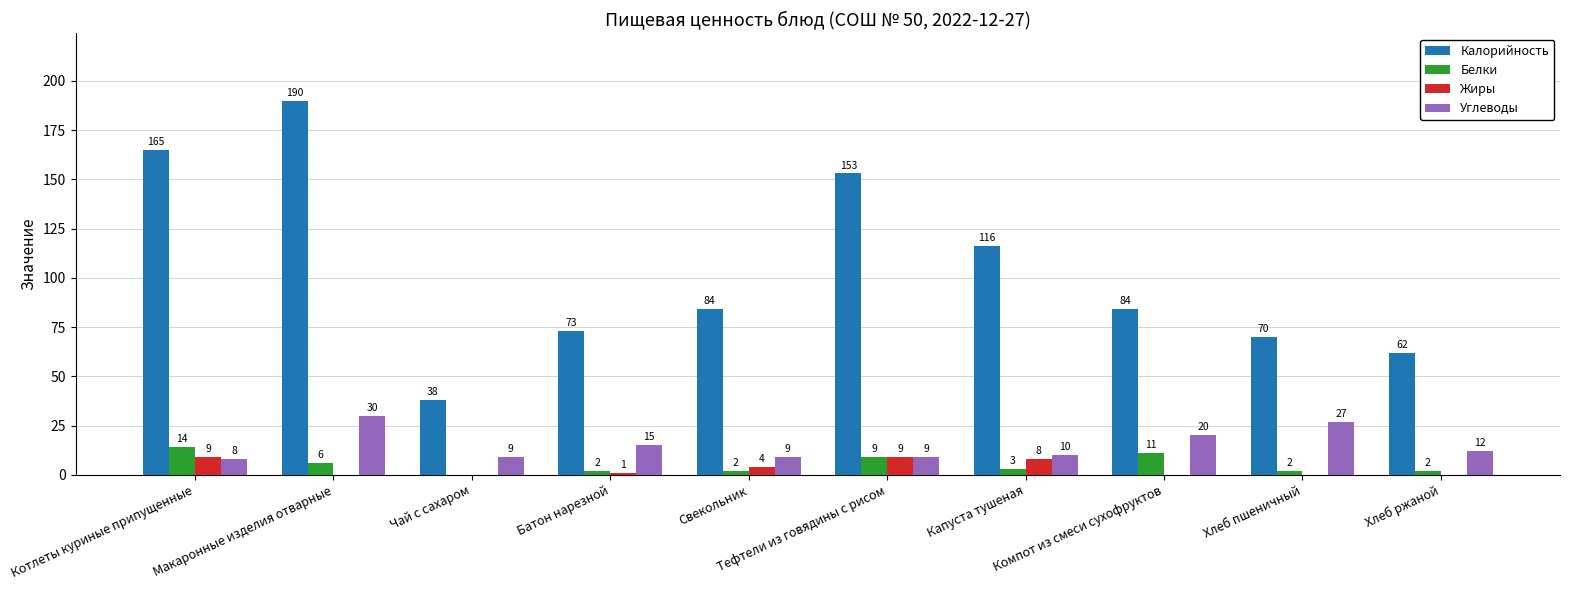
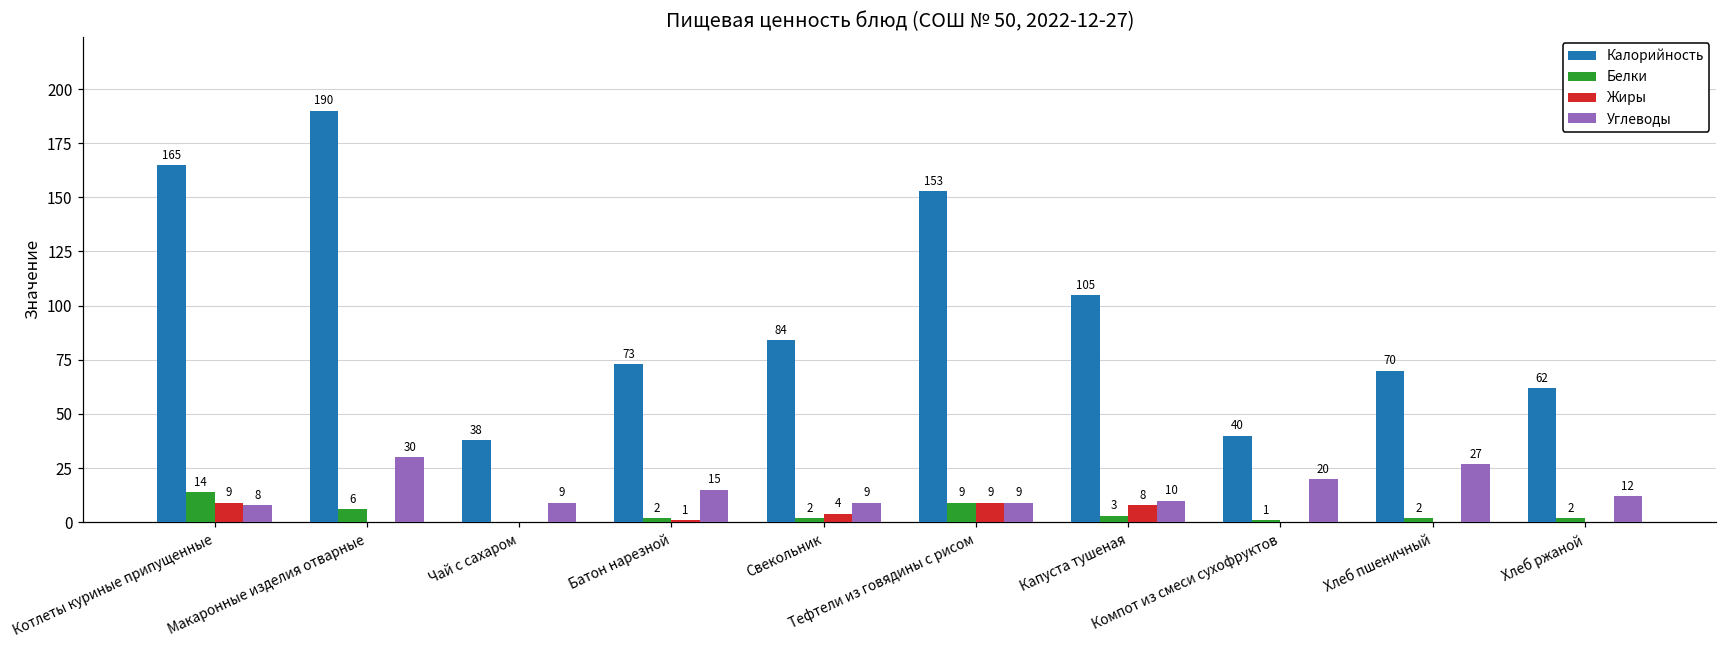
  {
    "Калорийность": {
      "Котлеты куриные припущенные": 165,
      "Макаронные изделия отварные": 190,
      "Чай с сахаром": 38,
      "Батон нарезной": 73,
      "Свекольник": 84,
      "Тефтели из говядины с рисом": 153,
-     "Капуста тушеная": 116,
-     "Компот из смеси сухофруктов": 84,
+     "Капуста тушеная": 105,
+     "Компот из смеси сухофруктов": 40,
      "Хлеб пшеничный": 70,
      "Хлеб ржаной": 62
    },
    "Белки": {
      "Котлеты куриные припущенные": 14,
      "Макаронные изделия отварные": 6,
      "Батон нарезной": 2,
      "Свекольник": 2,
      "Тефтели из говядины с рисом": 9,
      "Капуста тушеная": 3,
-     "Компот из смеси сухофруктов": 11,
+     "Компот из смеси сухофруктов": 1,
      "Хлеб пшеничный": 2,
      "Хлеб ржаной": 2
    },
    "Жиры": {
      "Котлеты куриные припущенные": 9,
      "Батон нарезной": 1,
      "Свекольник": 4,
      "Тефтели из говядины с рисом": 9,
      "Капуста тушеная": 8
    },
    "Углеводы": {
      "Котлеты куриные припущенные": 8,
      "Макаронные изделия отварные": 30,
      "Чай с сахаром": 9,
      "Батон нарезной": 15,
      "Свекольник": 9,
      "Тефтели из говядины с рисом": 9,
      "Капуста тушеная": 10,
      "Компот из смеси сухофруктов": 20,
      "Хлеб пшеничный": 27,
      "Хлеб ржаной": 12
    }
  }
